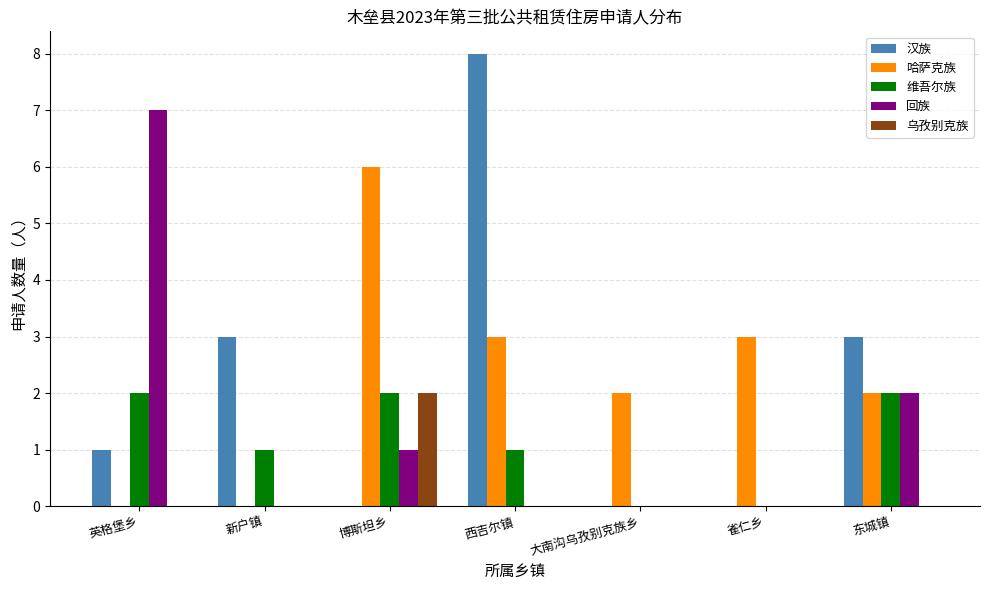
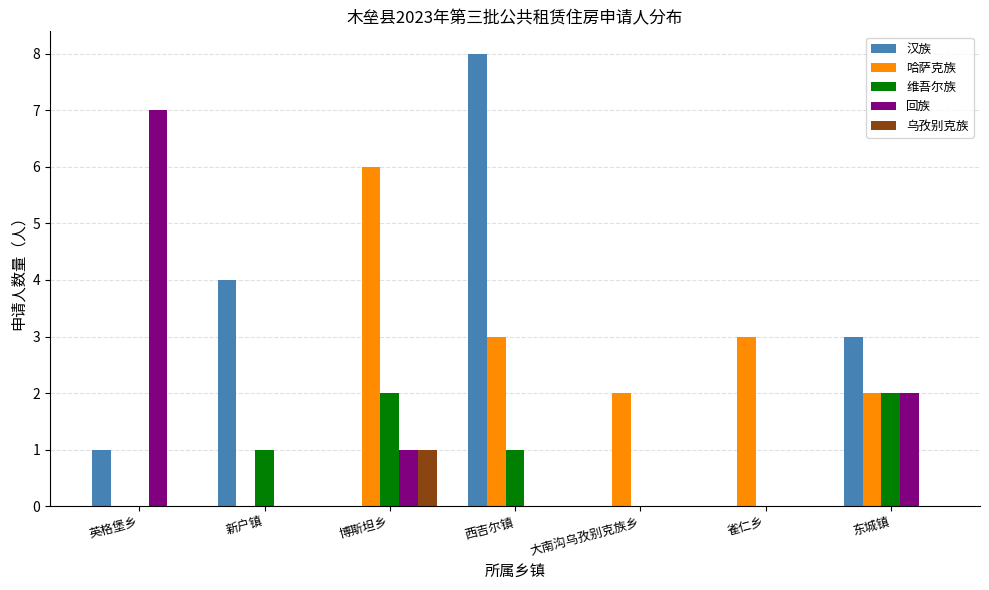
  {
    "汉族": {
      "英格堡乡": 1,
-     "新户镇": 3,
+     "新户镇": 4,
      "博斯坦乡": 0,
      "西吉尔镇": 8,
      "大南沟乌孜别克族乡": 0,
      "雀仁乡": 0,
      "东城镇": 3
    },
    "哈萨克族": {
      "英格堡乡": 0,
      "新户镇": 0,
      "博斯坦乡": 6,
      "西吉尔镇": 3,
      "大南沟乌孜别克族乡": 2,
      "雀仁乡": 3,
      "东城镇": 2
    },
    "维吾尔族": {
-     "英格堡乡": 2,
+     "英格堡乡": 0,
      "新户镇": 1,
      "博斯坦乡": 2,
      "西吉尔镇": 1,
      "大南沟乌孜别克族乡": 0,
      "雀仁乡": 0,
      "东城镇": 2
    },
    "回族": {
      "英格堡乡": 7,
      "新户镇": 0,
      "博斯坦乡": 1,
      "西吉尔镇": 0,
      "大南沟乌孜别克族乡": 0,
      "雀仁乡": 0,
      "东城镇": 2
    },
    "乌孜别克族": {
      "英格堡乡": 0,
      "新户镇": 0,
-     "博斯坦乡": 2,
+     "博斯坦乡": 1,
      "西吉尔镇": 0,
      "大南沟乌孜别克族乡": 0,
      "雀仁乡": 0,
      "东城镇": 0
    }
  }
